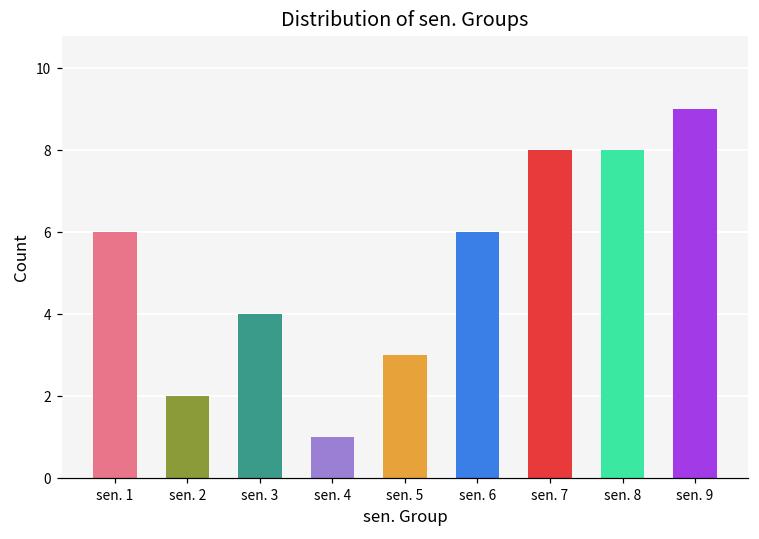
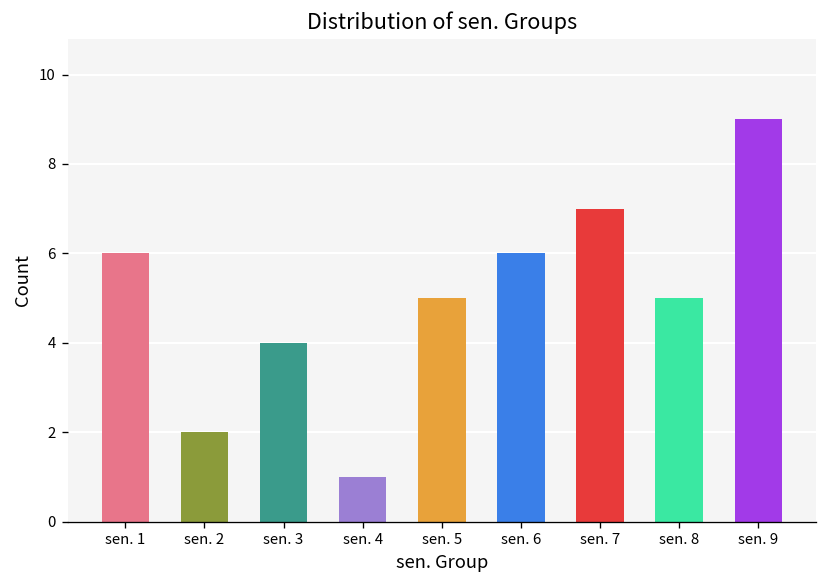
  {
    "sen. 1": 6,
    "sen. 2": 2,
    "sen. 3": 4,
    "sen. 4": 1,
-   "sen. 5": 3,
+   "sen. 5": 5,
    "sen. 6": 6,
-   "sen. 7": 8,
-   "sen. 8": 8,
+   "sen. 7": 7,
+   "sen. 8": 5,
    "sen. 9": 9
  }
